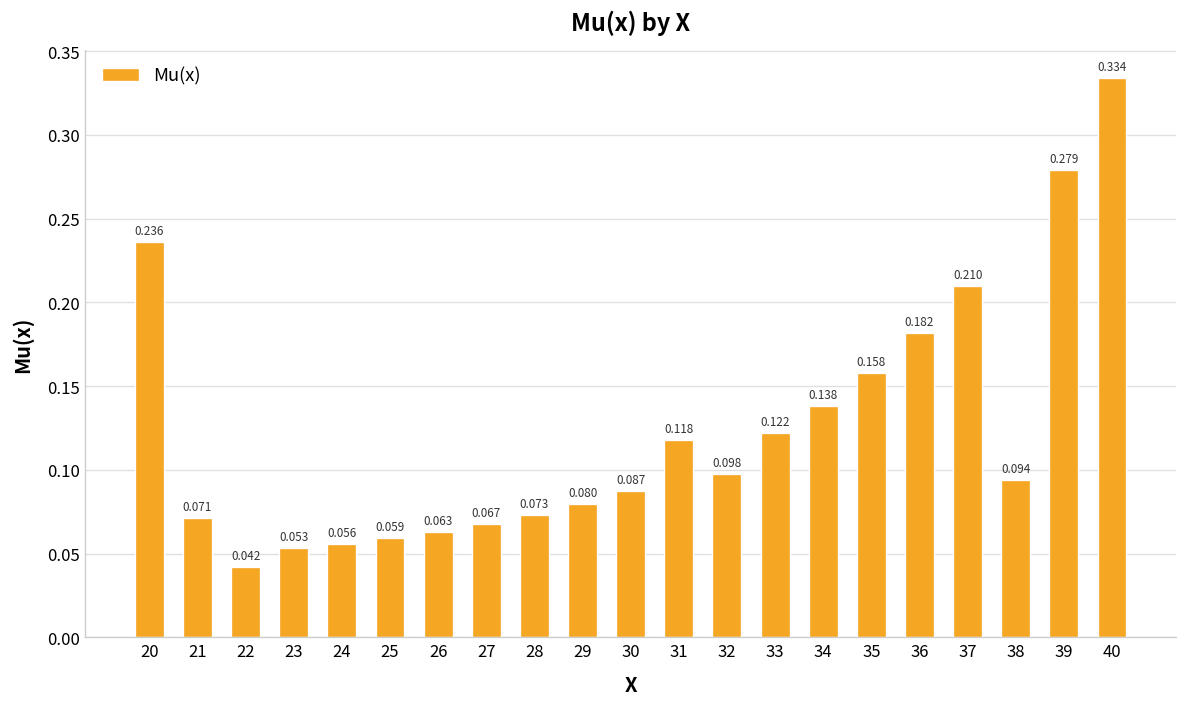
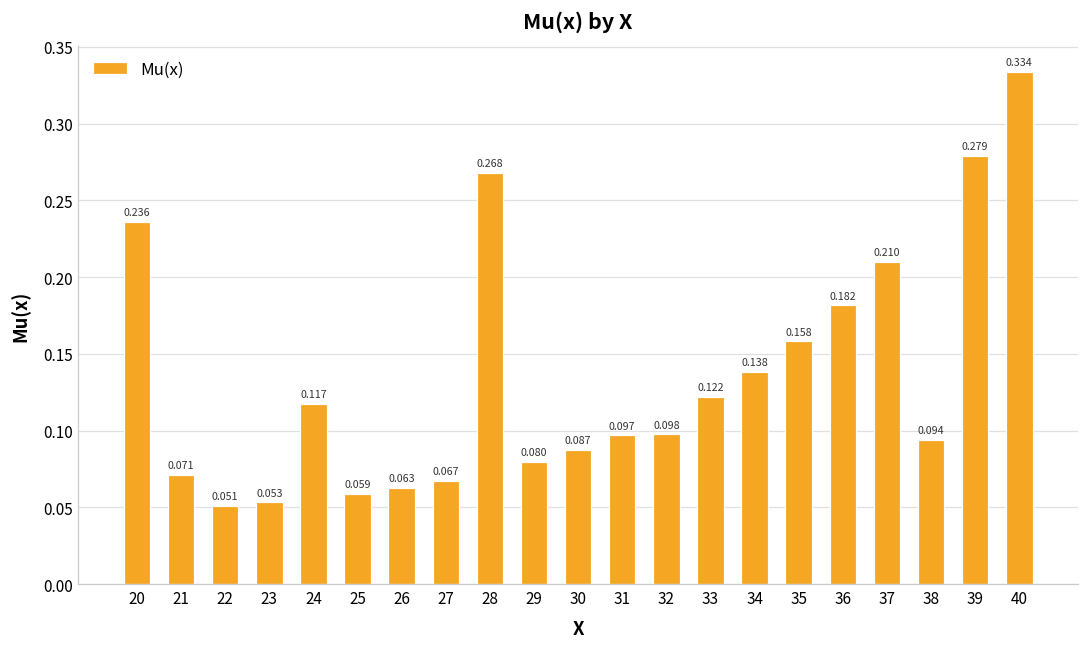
  {
    "20": 0.236,
    "21": 0.071,
-   "22": 0.042,
+   "22": 0.051,
    "23": 0.053,
-   "24": 0.056,
+   "24": 0.117,
    "25": 0.059,
    "26": 0.063,
    "27": 0.067,
-   "28": 0.073,
+   "28": 0.268,
    "29": 0.080,
    "30": 0.087,
-   "31": 0.118,
+   "31": 0.097,
    "32": 0.098,
    "33": 0.122,
    "34": 0.138,
    "35": 0.158,
    "36": 0.182,
    "37": 0.210,
    "38": 0.094,
    "39": 0.279,
    "40": 0.334
  }
